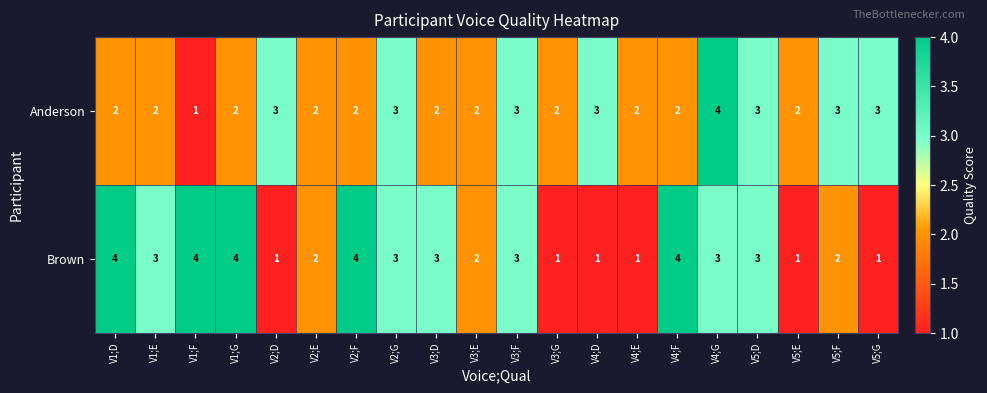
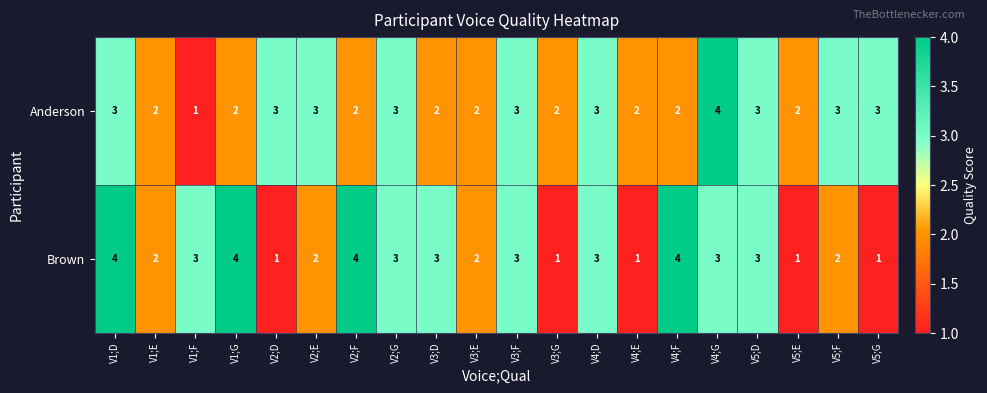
  {
    "Anderson": {
-     "V1;D": 2,
+     "V1;D": 3,
      "V1;E": 2,
      "V1;F": 1,
      "V1;G": 2,
      "V2;D": 3,
-     "V2;E": 2,
+     "V2;E": 3,
      "V2;F": 2,
      "V2;G": 3,
      "V3;D": 2,
      "V3;E": 2,
      "V3;F": 3,
      "V3;G": 2,
      "V4;D": 3,
      "V4;E": 2,
      "V4;F": 2,
      "V4;G": 4,
      "V5;D": 3,
      "V5;E": 2,
      "V5;F": 3,
      "V5;G": 3
    },
    "Brown": {
      "V1;D": 4,
-     "V1;E": 3,
-     "V1;F": 4,
+     "V1;E": 2,
+     "V1;F": 3,
      "V1;G": 4,
      "V2;D": 1,
      "V2;E": 2,
      "V2;F": 4,
      "V2;G": 3,
      "V3;D": 3,
      "V3;E": 2,
      "V3;F": 3,
      "V3;G": 1,
-     "V4;D": 1,
+     "V4;D": 3,
      "V4;E": 1,
      "V4;F": 4,
      "V4;G": 3,
      "V5;D": 3,
      "V5;E": 1,
      "V5;F": 2,
      "V5;G": 1
    }
  }
